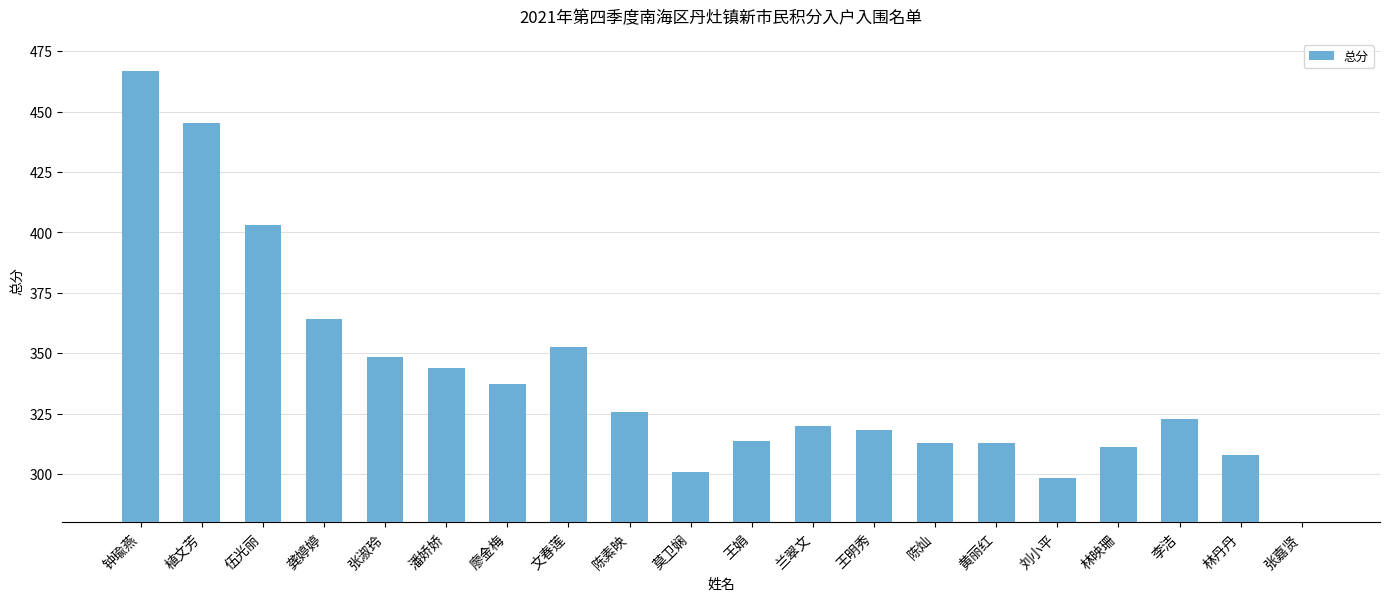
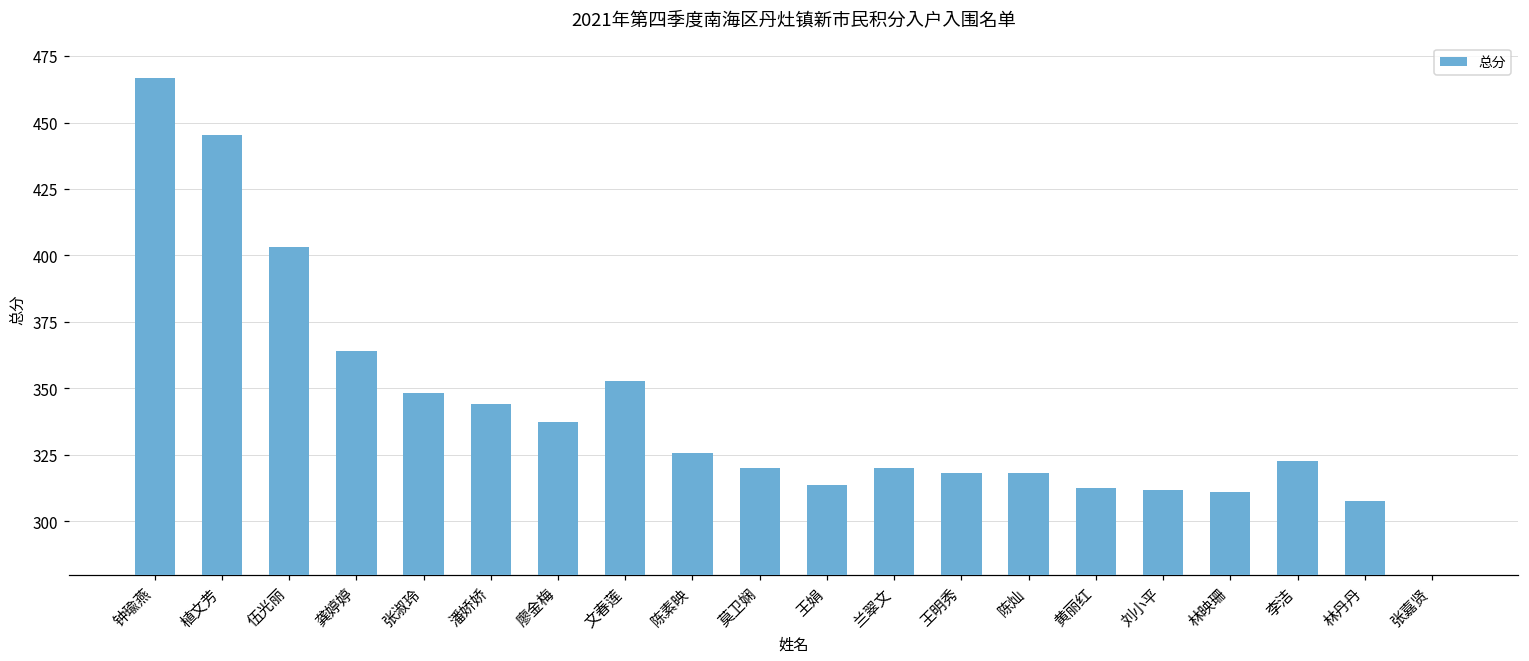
  {
    "钟瑜燕": 467,
    "植文芳": 445,
    "伍光丽": 403,
    "龚婷婷": 364,
    "张淑玲": 348,
    "潘娇娇": 344,
    "廖金梅": 337,
    "文春莲": 353,
    "陈素映": 326,
-   "莫卫娴": 301,
+   "莫卫娴": 320,
    "王娟": 314,
    "兰翠文": 320,
    "王明秀": 318,
-   "陈灿": 313,
+   "陈灿": 318,
    "黄丽红": 313,
-   "刘小平": 298,
+   "刘小平": 312,
    "林映珊": 311,
    "李洁": 323,
    "林丹丹": 308
  }
